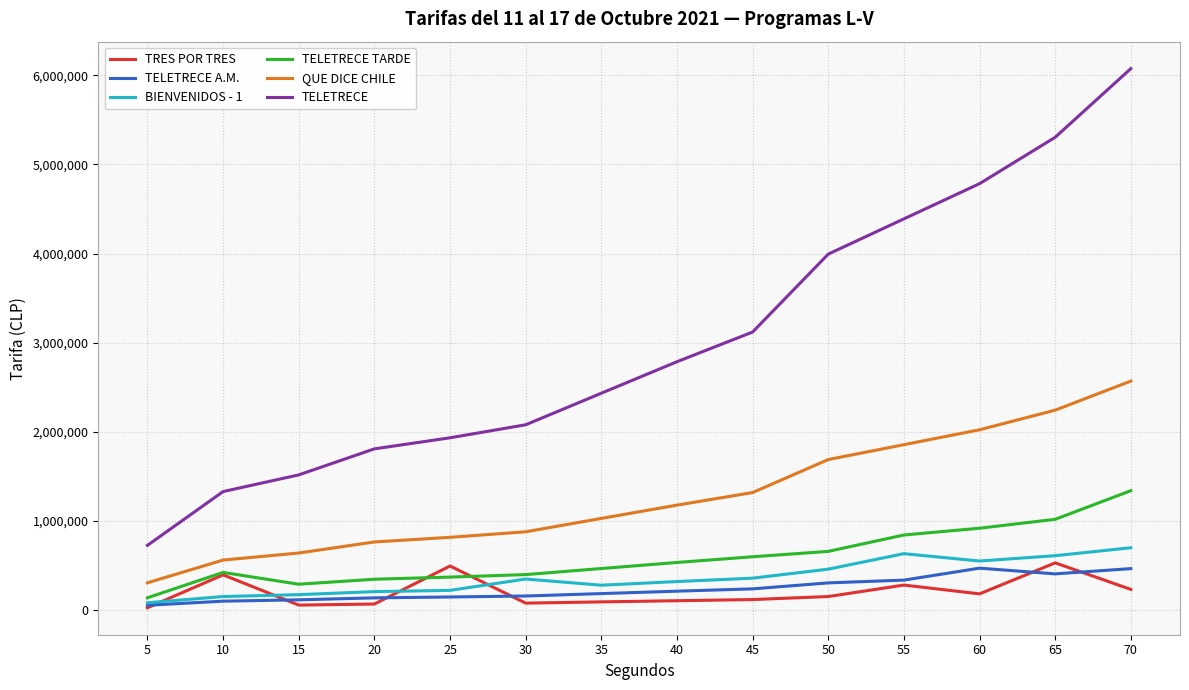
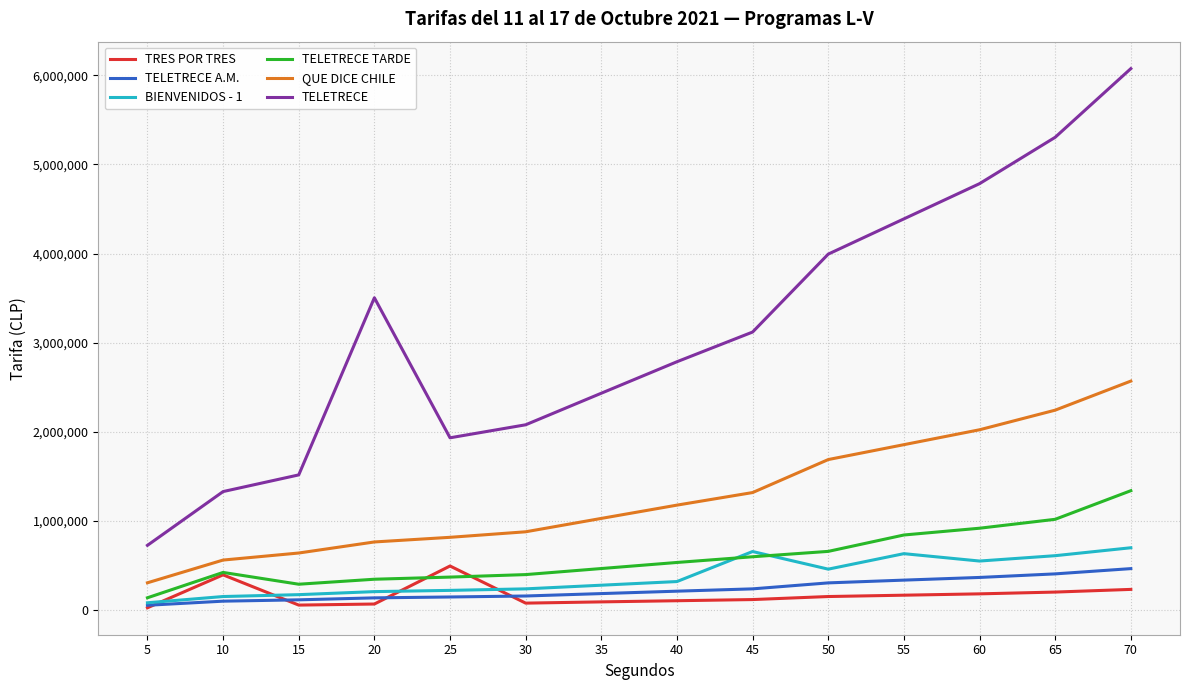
  {
    "TRES POR TRES": {
      "15": "100,000",
      "20": "100,000",
      "25": "500,000",
      "30": "100,000",
      "35": "100,000",
      "40": "100,000",
      "45": "100,000",
      "50": "200,000",
-     "55": "300,000",
+     "55": "200,000",
      "60": "200,000",
-     "65": "500,000",
+     "65": "200,000",
      "70": "200,000"
    },
    "TELETRECE A.M.": {
      "10": "100,000",
      "15": "100,000",
      "20": "100,000",
      "25": "100,000",
      "30": "200,000",
      "35": "200,000",
      "40": "200,000",
      "45": "200,000",
      "50": "300,000",
      "55": "300,000",
-     "60": "500,000",
+     "60": "400,000",
      "65": "400,000",
      "70": "500,000"
    },
    "BIENVENIDOS - 1": {
      "10": "200,000",
      "15": "200,000",
      "20": "200,000",
      "25": "200,000",
-     "30": "400,000",
+     "30": "200,000",
      "35": "300,000",
      "40": "300,000",
-     "45": "400,000",
+     "45": "700,000",
      "50": "500,000",
      "55": "600,000",
      "60": "600,000",
      "65": "600,000",
      "70": "700,000"
    },
    "TELETRECE TARDE": {
      "5": "100,000",
      "15": "300,000",
      "20": "300,000",
      "25": "400,000",
      "30": "400,000",
      "35": "500,000",
      "40": "500,000",
      "45": "600,000",
      "50": "700,000",
      "55": "800,000",
      "60": "900,000",
      "65": "1,000,000",
      "70": "1,300,000"
    },
    "QUE DICE CHILE": {
      "5": "300,000",
      "10": "600,000",
      "15": "600,000",
      "20": "800,000",
      "25": "800,000",
      "30": "900,000",
      "35": "1,000,000",
      "40": "1,200,000",
      "45": "1,300,000",
      "50": "1,700,000",
      "55": "1,900,000",
      "60": "2,000,000",
      "65": "2,200,000",
      "70": "2,600,000"
    },
    "TELETRECE": {
      "5": "700,000",
      "10": "1,300,000",
      "15": "1,500,000",
-     "20": "1,800,000",
+     "20": "3,500,000",
      "25": "1,900,000",
      "30": "2,100,000",
      "35": "2,400,000",
      "40": "2,800,000",
      "45": "3,100,000",
      "50": "4,000,000",
      "55": "4,400,000",
      "60": "4,800,000",
      "65": "5,300,000",
      "70": "6,100,000"
    }
  }
